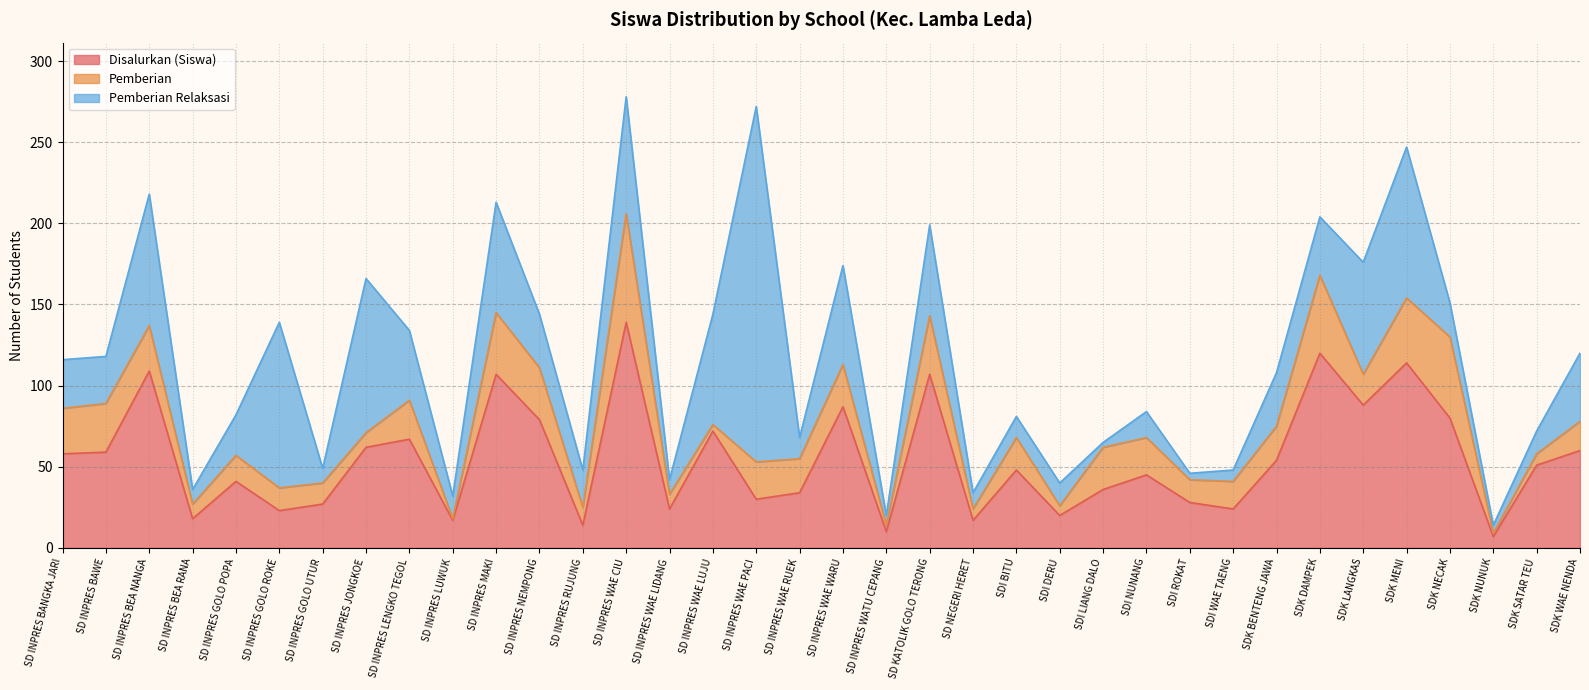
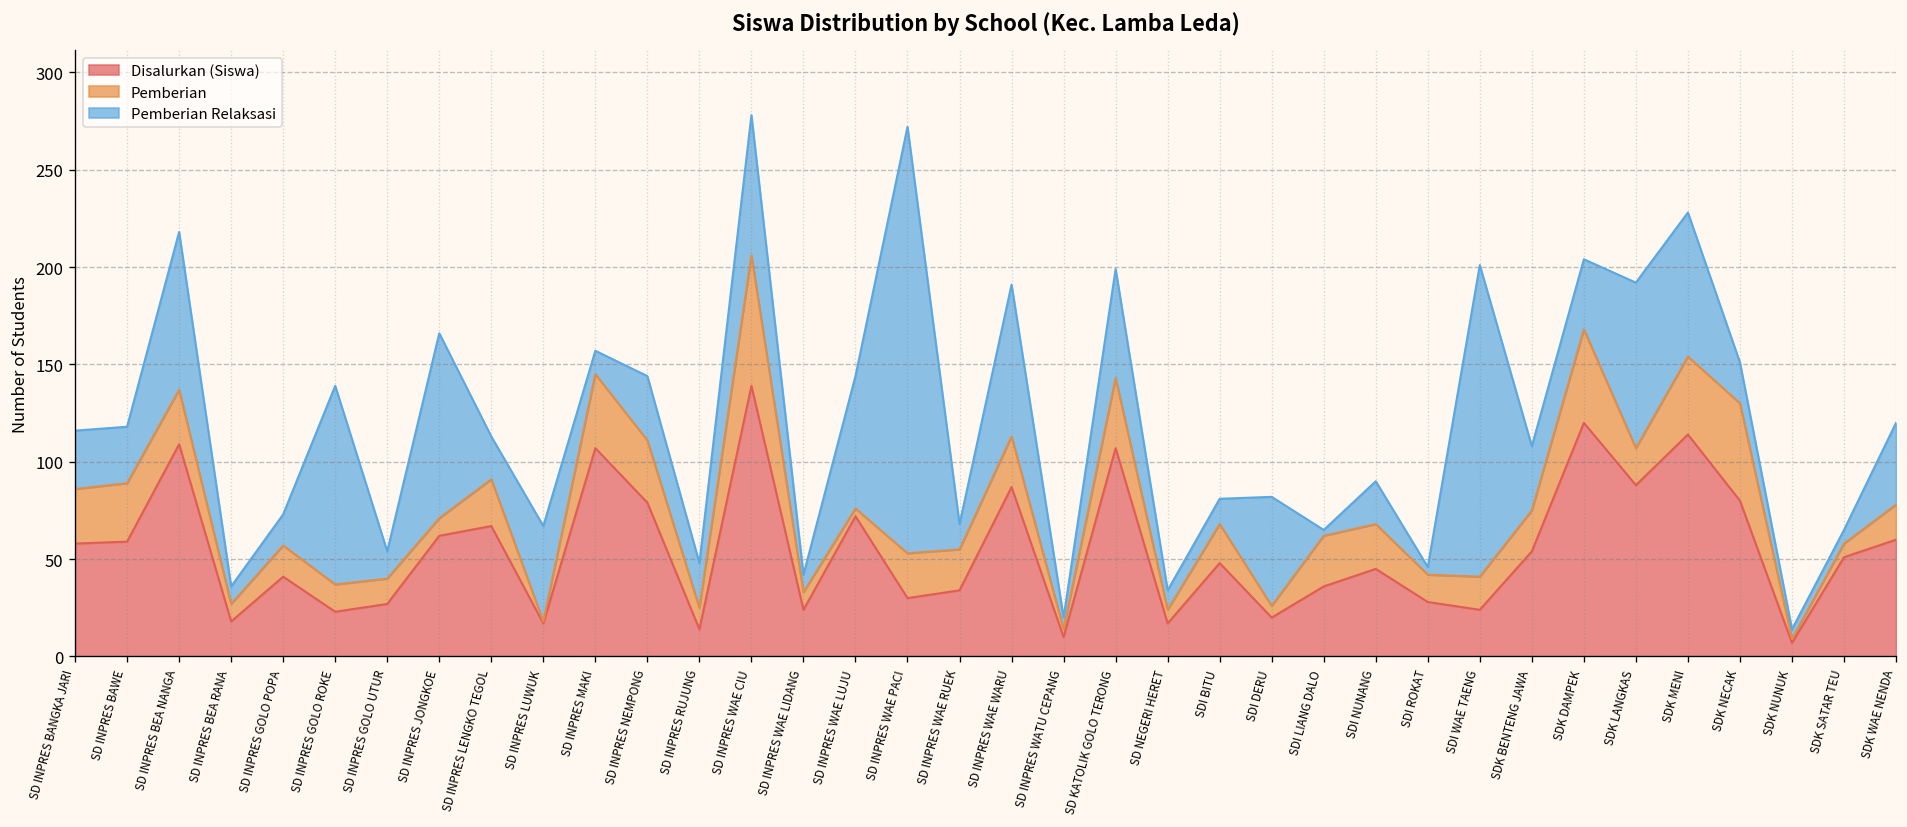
  {
    "Pemberian Relaksasi": {
      "SD INPRES BANGKA JARI": 30,
      "SD INPRES BAWE": 29,
      "SD INPRES BEA NANGA": 81,
      "SD INPRES BEA RANA": 9,
-     "SD INPRES GOLO POPA": 25,
+     "SD INPRES GOLO POPA": 16,
      "SD INPRES GOLO ROKE": 102,
-     "SD INPRES GOLO UTUR": 9,
+     "SD INPRES GOLO UTUR": 14,
      "SD INPRES JONGKOE": 95,
-     "SD INPRES LENGKO TEGOL": 43,
-     "SD INPRES LUWUK": 14,
-     "SD INPRES MAKI": 68,
+     "SD INPRES LENGKO TEGOL": 22,
+     "SD INPRES LUWUK": 49,
+     "SD INPRES MAKI": 12,
      "SD INPRES NEMPONG": 33,
      "SD INPRES RUJUNG": 23,
      "SD INPRES WAE CIU": 72,
      "SD INPRES WAE LIDANG": 9,
      "SD INPRES WAE LUJU": 68,
      "SD INPRES WAE PACI": 219,
      "SD INPRES WAE RUEK": 13,
-     "SD INPRES WAE WARU": 61,
+     "SD INPRES WAE WARU": 78,
      "SD INPRES WATU CEPANG": 6,
      "SD KATOLIK GOLO TERONG": 56,
      "SD NEGERI HERET": 10,
      "SDI BITU": 13,
-     "SDI DERU": 14,
+     "SDI DERU": 56,
      "SDI LIANG DALO": 3,
-     "SDI NUNANG": 16,
+     "SDI NUNANG": 22,
      "SDI ROKAT": 4,
-     "SDI WAE TAENG": 7,
+     "SDI WAE TAENG": 160,
      "SDK BENTENG JAWA": 33,
      "SDK DAMPEK": 36,
-     "SDK LANGKAS": 69,
-     "SDK MENI": 93,
+     "SDK LANGKAS": 85,
+     "SDK MENI": 74,
      "SDK NECAK": 21,
      "SDK NUNUK": 5,
-     "SDK SATAR TEU": 14,
+     "SDK SATAR TEU": 7,
      "SDK WAE NENDA": 42
    }
  }
